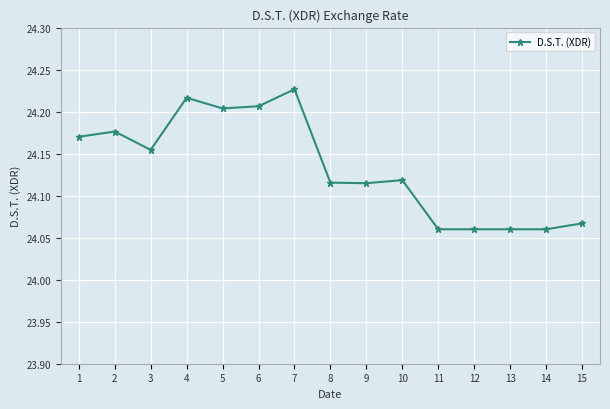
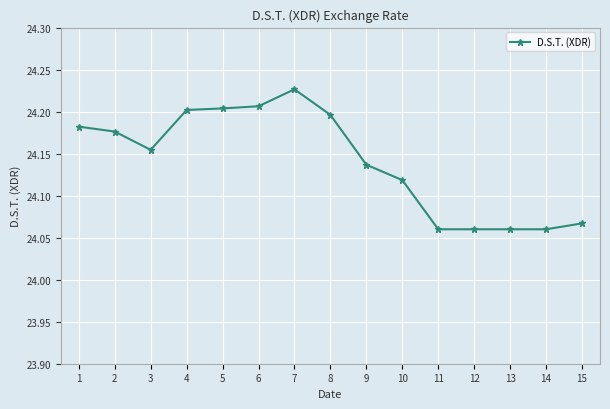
  {
-   "1": 24.17,
+   "1": 24.18,
    "2": 24.18,
    "3": 24.15,
-   "4": 24.22,
+   "4": 24.20,
    "5": 24.20,
    "6": 24.21,
    "7": 24.23,
-   "8": 24.12,
-   "9": 24.11,
+   "8": 24.20,
+   "9": 24.14,
    "10": 24.12,
    "11": 24.06,
    "12": 24.06,
    "13": 24.06,
    "14": 24.06,
    "15": 24.07
  }
